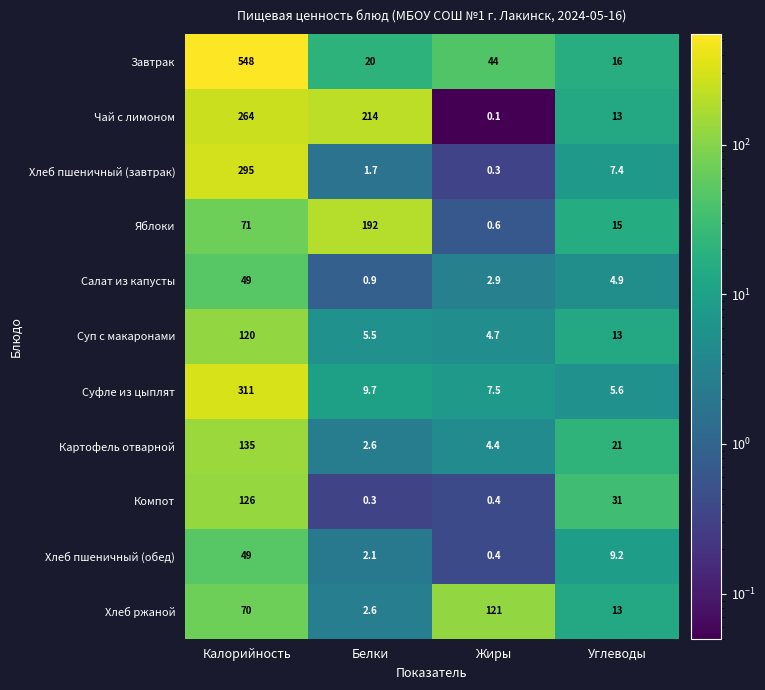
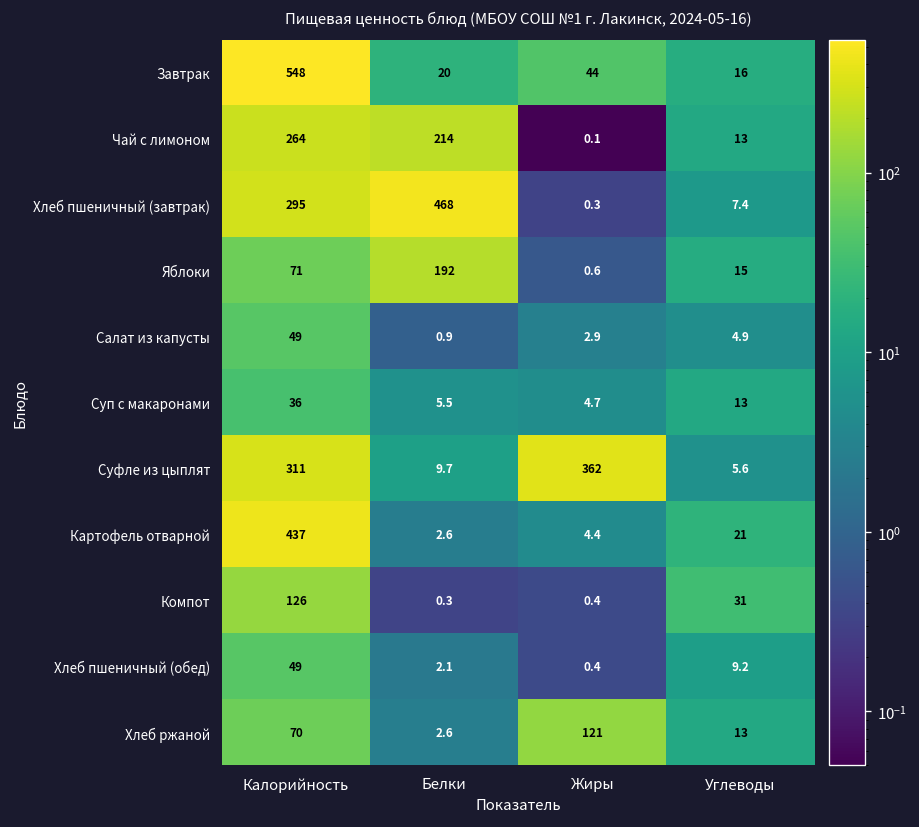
  {
    "Завтрак": {
      "Калорийность": 548,
      "Белки": 20,
      "Жиры": 44,
      "Углеводы": 16
    },
    "Чай с лимоном": {
      "Калорийность": 264,
      "Белки": 214,
      "Жиры": 0.1,
      "Углеводы": 13
    },
    "Хлеб пшеничный (завтрак)": {
      "Калорийность": 295,
-     "Белки": 1.7,
+     "Белки": 468,
      "Жиры": 0.3,
      "Углеводы": 7.4
    },
    "Яблоки": {
      "Калорийность": 71,
      "Белки": 192,
      "Жиры": 0.6,
      "Углеводы": 15
    },
    "Салат из капусты": {
      "Калорийность": 49,
      "Белки": 0.9,
      "Жиры": 2.9,
      "Углеводы": 4.9
    },
    "Суп с макаронами": {
-     "Калорийность": 120,
+     "Калорийность": 36,
      "Белки": 5.5,
      "Жиры": 4.7,
      "Углеводы": 13
    },
    "Суфле из цыплят": {
      "Калорийность": 311,
      "Белки": 9.7,
-     "Жиры": 7.5,
+     "Жиры": 362,
      "Углеводы": 5.6
    },
    "Картофель отварной": {
-     "Калорийность": 135,
+     "Калорийность": 437,
      "Белки": 2.6,
      "Жиры": 4.4,
      "Углеводы": 21
    },
    "Компот": {
      "Калорийность": 126,
      "Белки": 0.3,
      "Жиры": 0.4,
      "Углеводы": 31
    },
    "Хлеб пшеничный (обед)": {
      "Калорийность": 49,
      "Белки": 2.1,
      "Жиры": 0.4,
      "Углеводы": 9.2
    },
    "Хлеб ржаной": {
      "Калорийность": 70,
      "Белки": 2.6,
      "Жиры": 121,
      "Углеводы": 13
    }
  }
